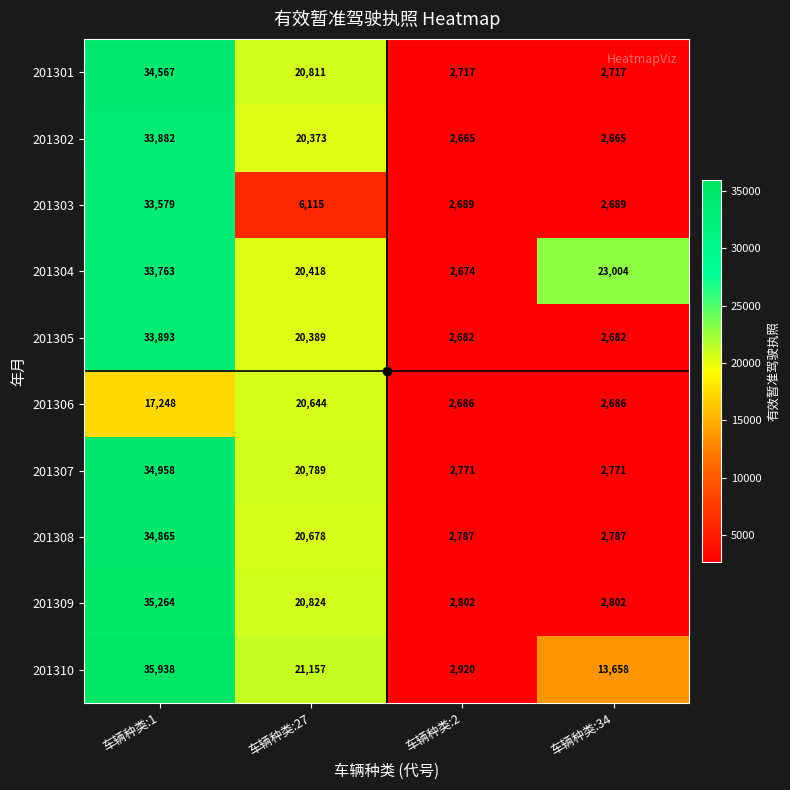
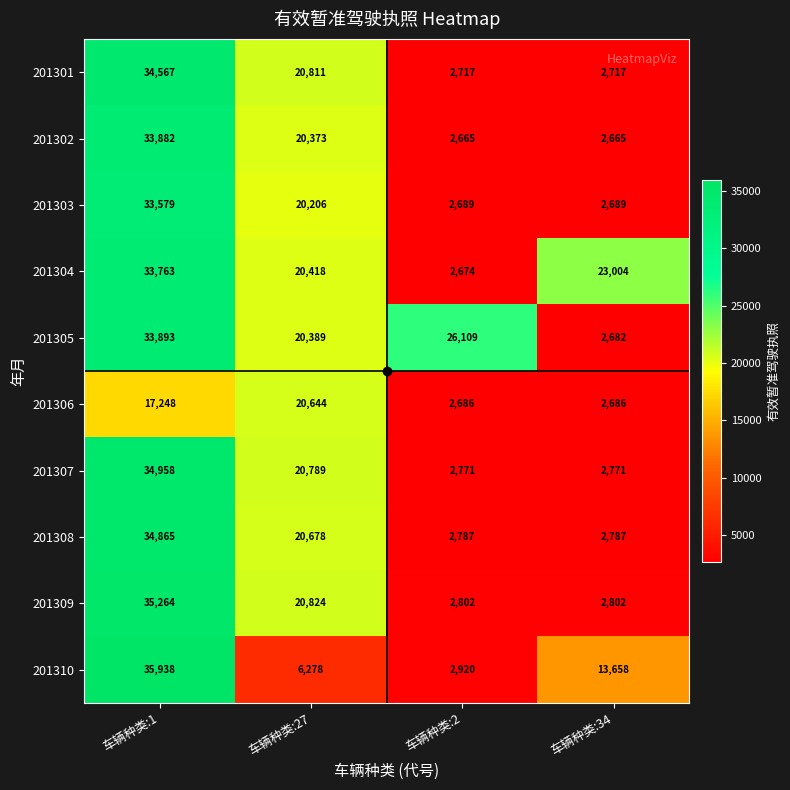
  {
    "201301": {
      "车辆种类:1": "34,567",
      "车辆种类:27": "20,811",
      "车辆种类:2": "2,717"
    },
    "201302": {
      "车辆种类:1": "33,882",
      "车辆种类:27": "20,373",
      "车辆种类:2": "2,665",
      "车辆种类:34": "2,665"
    },
    "201303": {
      "车辆种类:1": "33,579",
-     "车辆种类:27": "6,115",
+     "车辆种类:27": "20,206",
      "车辆种类:2": "2,689",
      "车辆种类:34": "2,689"
    },
    "201304": {
      "车辆种类:1": "33,763",
      "车辆种类:27": "20,418",
      "车辆种类:2": "2,674",
      "车辆种类:34": "23,004"
    },
    "201305": {
      "车辆种类:1": "33,893",
      "车辆种类:27": "20,389",
-     "车辆种类:2": "2,682",
+     "车辆种类:2": "26,109",
      "车辆种类:34": "2,682"
    },
    "201306": {
      "车辆种类:1": "17,248",
      "车辆种类:27": "20,644",
      "车辆种类:2": "2,686",
      "车辆种类:34": "2,686"
    },
    "201307": {
      "车辆种类:1": "34,958",
      "车辆种类:27": "20,789",
      "车辆种类:2": "2,771",
      "车辆种类:34": "2,771"
    },
    "201308": {
      "车辆种类:1": "34,865",
      "车辆种类:27": "20,678",
      "车辆种类:2": "2,787",
      "车辆种类:34": "2,787"
    },
    "201309": {
      "车辆种类:1": "35,264",
      "车辆种类:27": "20,824",
      "车辆种类:2": "2,802",
      "车辆种类:34": "2,802"
    },
    "201310": {
      "车辆种类:1": "35,938",
-     "车辆种类:27": "21,157",
+     "车辆种类:27": "6,278",
      "车辆种类:2": "2,920",
      "车辆种类:34": "13,658"
    }
  }
